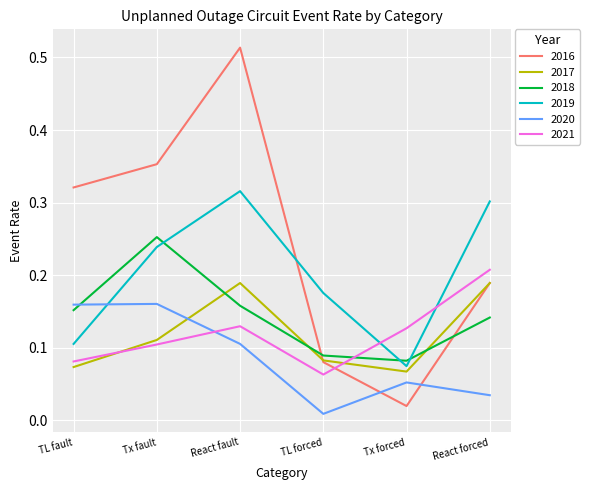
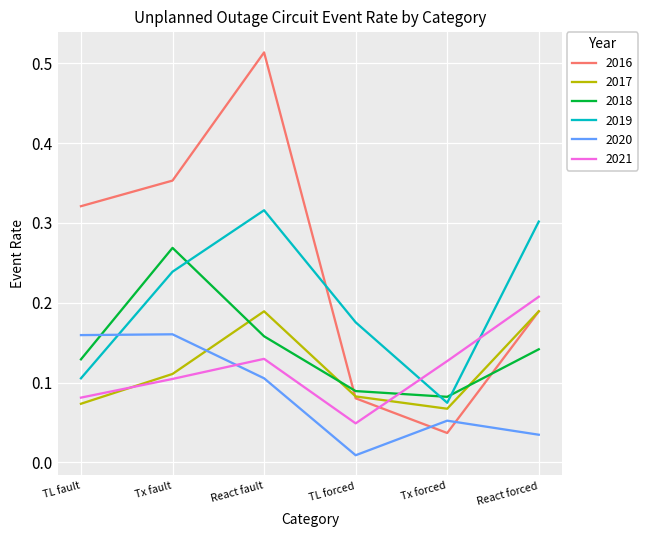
  {
    "2016": {
      "TL fault": 0.32,
      "Tx fault": 0.35,
      "React fault": 0.51,
-     "Tx forced": 0.02
+     "Tx forced": 0.04
    },
    "2017": {
      "TL fault": 0.07,
      "Tx fault": 0.11,
      "React fault": 0.19,
      "Tx forced": 0.07
    },
    "2018": {
-     "TL fault": 0.15,
-     "Tx fault": 0.25,
+     "TL fault": 0.13,
+     "Tx fault": 0.27,
      "React fault": 0.16,
      "TL forced": 0.09,
      "Tx forced": 0.08,
      "React forced": 0.14
    },
    "2019": {
      "TL fault": 0.11,
      "Tx fault": 0.24,
      "React fault": 0.32,
      "TL forced": 0.18,
      "Tx forced": 0.07,
      "React forced": 0.30
    },
    "2020": {
      "TL fault": 0.16,
      "Tx fault": 0.16,
      "React fault": 0.11,
      "TL forced": 0.01,
      "Tx forced": 0.05,
      "React forced": 0.03
    },
    "2021": {
      "TL fault": 0.08,
      "Tx fault": 0.10,
      "React fault": 0.13,
-     "TL forced": 0.06,
+     "TL forced": 0.05,
      "Tx forced": 0.13,
      "React forced": 0.21
    }
  }
